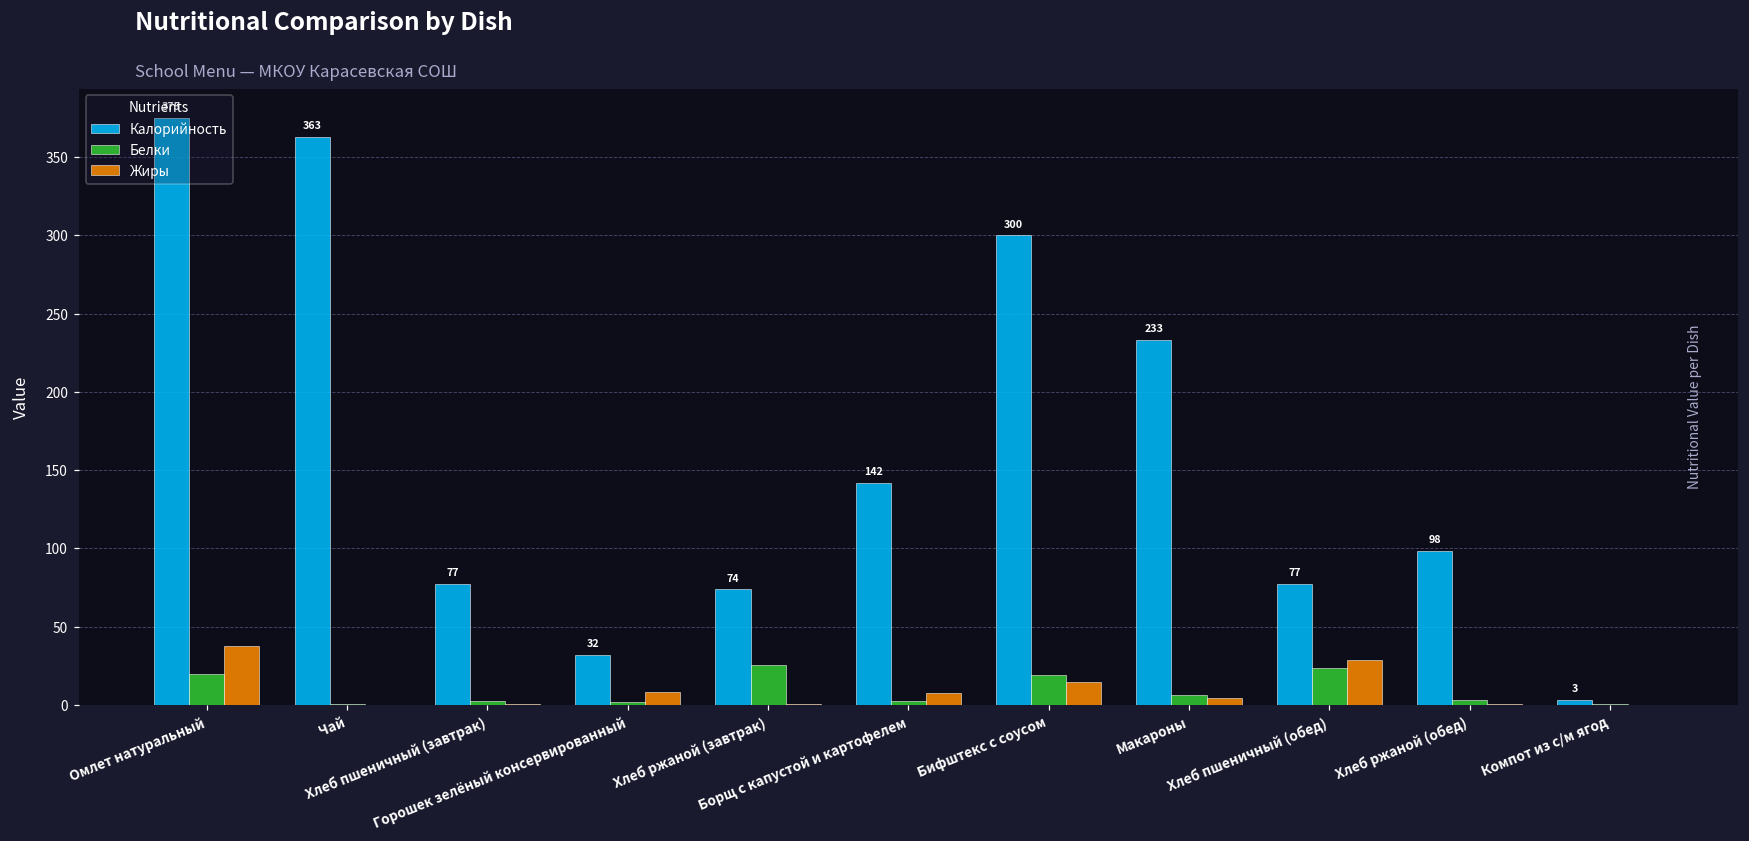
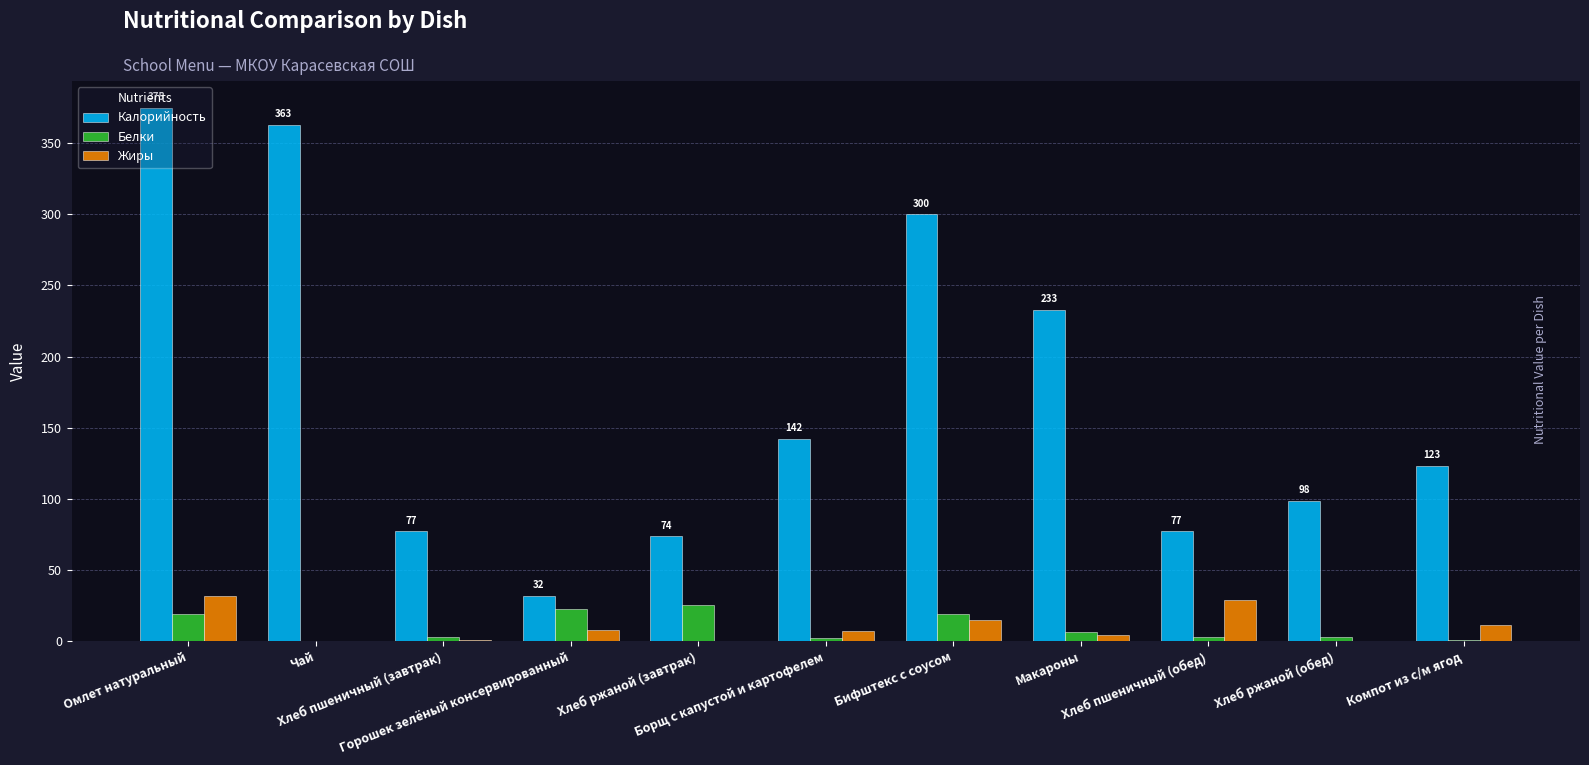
  {
    "Калорийность": {
      "Чай": 363,
      "Хлеб пшеничный (завтрак)": 77,
      "Горошек зелёный консервированный": 32,
      "Хлеб ржаной (завтрак)": 74,
      "Борщ с капустой и картофелем": 142,
      "Бифштекс с соусом": 300,
      "Макароны": 233,
      "Хлеб пшеничный (обед)": 77,
      "Хлеб ржаной (обед)": 98,
-     "Компот из с/м ягод": 3
+     "Компот из с/м ягод": 123
    },
    "Белки": {
      "Омлет натуральный": 19,
      "Хлеб пшеничный (завтрак)": 3,
-     "Горошек зелёный консервированный": 2,
+     "Горошек зелёный консервированный": 22,
      "Хлеб ржаной (завтрак)": 25,
      "Борщ с капустой и картофелем": 2,
      "Бифштекс с соусом": 19,
      "Макароны": 7,
-     "Хлеб пшеничный (обед)": 24,
+     "Хлеб пшеничный (обед)": 3,
      "Хлеб ржаной (обед)": 3
    },
    "Жиры": {
-     "Омлет натуральный": 37,
+     "Омлет натуральный": 32,
      "Чай": 0,
      "Горошек зелёный консервированный": 8,
      "Борщ с капустой и картофелем": 7,
      "Бифштекс с соусом": 15,
      "Макароны": 4,
      "Хлеб пшеничный (обед)": 29,
-     "Компот из с/м ягод": 0
+     "Компот из с/м ягод": 11
    }
  }
